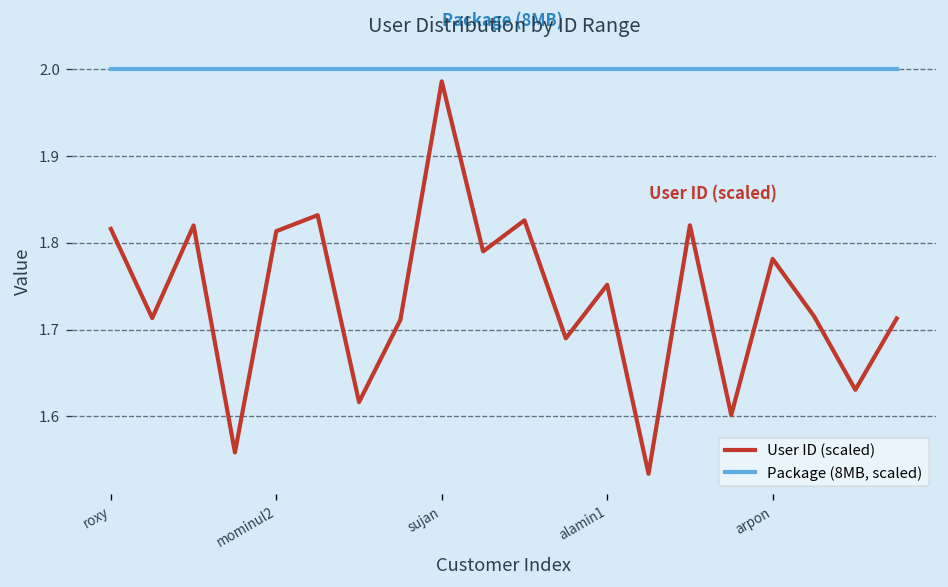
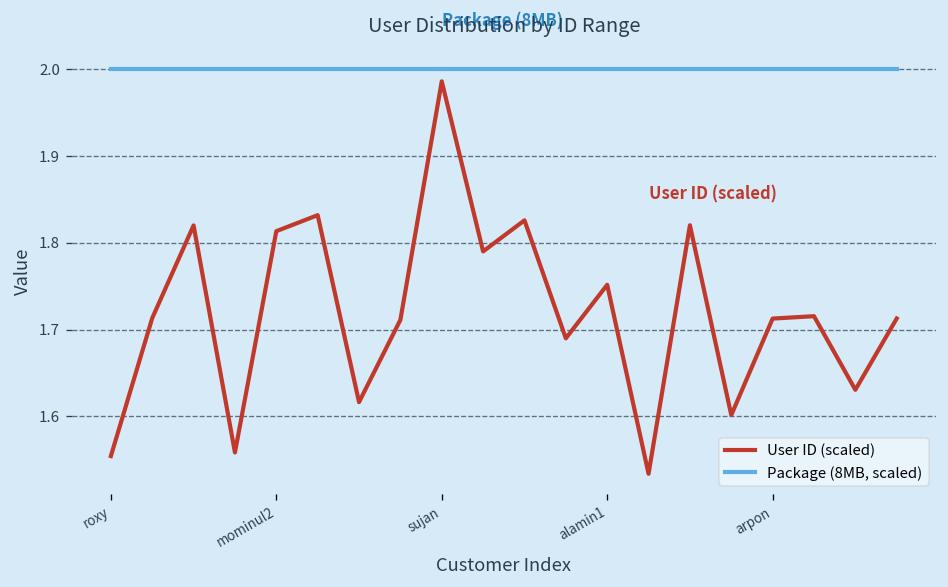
  {
    "User ID (scaled)": {
-     "roxy": 1.82,
+     "roxy": 1.55,
      "mominul2": 1.81,
      "sujan": 1.99,
      "alamin1": 1.75,
-     "arpon": 1.78
+     "arpon": 1.71
    },
    "Package (8MB, scaled)": {
      "roxy": 2.00,
      "mominul2": 2.00,
      "sujan": 2.00,
      "alamin1": 2.00,
      "arpon": 2.00
    }
  }
